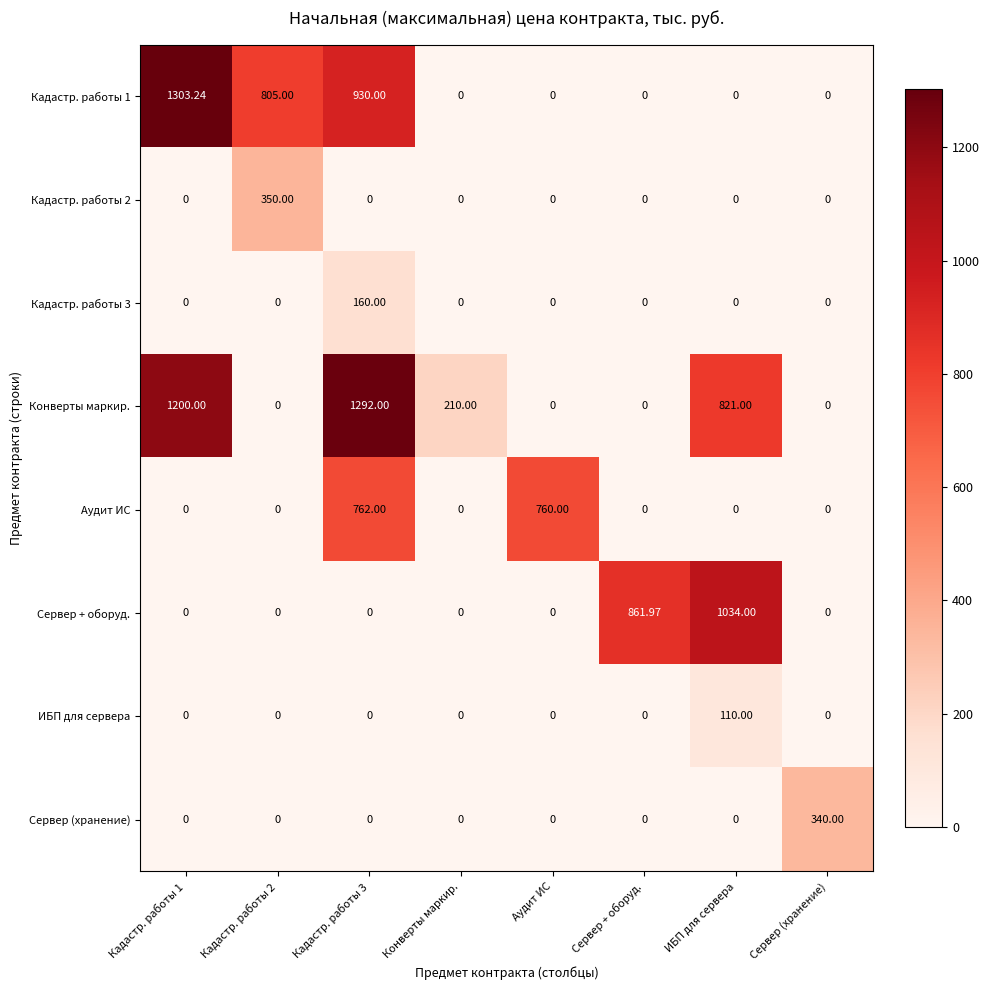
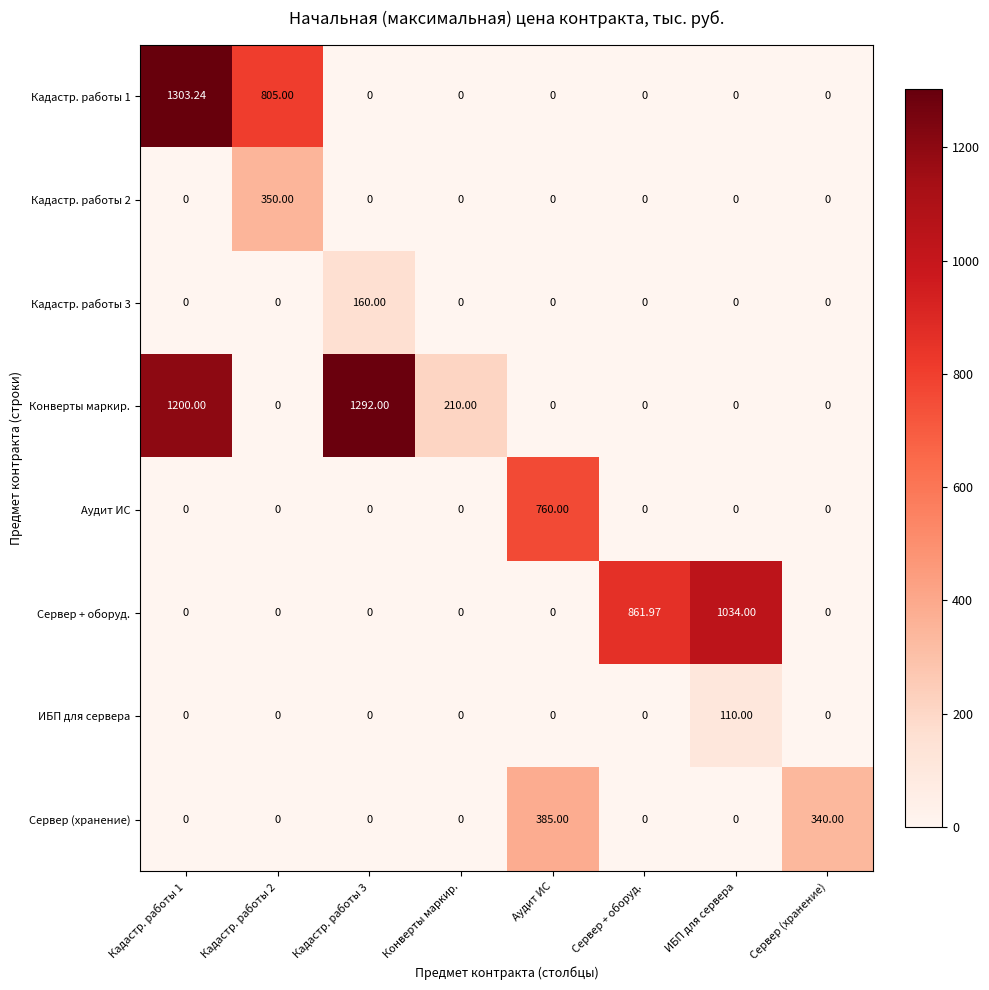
  {
    "Кадастр. работы 1": {
      "Кадастр. работы 1": 1303.24,
      "Кадастр. работы 2": 805.00,
-     "Кадастр. работы 3": 930.00,
+     "Кадастр. работы 3": 0,
      "Конверты маркир.": 0,
      "Аудит ИС": 0,
      "Сервер + оборуд.": 0,
      "ИБП для сервера": 0,
      "Сервер (хранение)": 0
    },
    "Кадастр. работы 2": {
      "Кадастр. работы 1": 0,
      "Кадастр. работы 2": 350.00,
      "Кадастр. работы 3": 0,
      "Конверты маркир.": 0,
      "Аудит ИС": 0,
      "Сервер + оборуд.": 0,
      "ИБП для сервера": 0,
      "Сервер (хранение)": 0
    },
    "Кадастр. работы 3": {
      "Кадастр. работы 1": 0,
      "Кадастр. работы 2": 0,
      "Кадастр. работы 3": 160.00,
      "Конверты маркир.": 0,
      "Аудит ИС": 0,
      "Сервер + оборуд.": 0,
      "ИБП для сервера": 0,
      "Сервер (хранение)": 0
    },
    "Конверты маркир.": {
      "Кадастр. работы 1": 1200.00,
      "Кадастр. работы 2": 0,
      "Кадастр. работы 3": 1292.00,
      "Конверты маркир.": 210.00,
      "Аудит ИС": 0,
      "Сервер + оборуд.": 0,
-     "ИБП для сервера": 821.00,
+     "ИБП для сервера": 0,
      "Сервер (хранение)": 0
    },
    "Аудит ИС": {
      "Кадастр. работы 1": 0,
      "Кадастр. работы 2": 0,
-     "Кадастр. работы 3": 762.00,
+     "Кадастр. работы 3": 0,
      "Конверты маркир.": 0,
      "Аудит ИС": 760.00,
      "Сервер + оборуд.": 0,
      "ИБП для сервера": 0,
      "Сервер (хранение)": 0
    },
    "Сервер + оборуд.": {
      "Кадастр. работы 1": 0,
      "Кадастр. работы 2": 0,
      "Кадастр. работы 3": 0,
      "Конверты маркир.": 0,
      "Аудит ИС": 0,
      "Сервер + оборуд.": 861.97,
      "ИБП для сервера": 1034.00,
      "Сервер (хранение)": 0
    },
    "ИБП для сервера": {
      "Кадастр. работы 1": 0,
      "Кадастр. работы 2": 0,
      "Кадастр. работы 3": 0,
      "Конверты маркир.": 0,
      "Аудит ИС": 0,
      "Сервер + оборуд.": 0,
      "ИБП для сервера": 110.00,
      "Сервер (хранение)": 0
    },
    "Сервер (хранение)": {
      "Кадастр. работы 1": 0,
      "Кадастр. работы 2": 0,
      "Кадастр. работы 3": 0,
      "Конверты маркир.": 0,
-     "Аудит ИС": 0,
+     "Аудит ИС": 385.00,
      "Сервер + оборуд.": 0,
      "ИБП для сервера": 0,
      "Сервер (хранение)": 340.00
    }
  }
